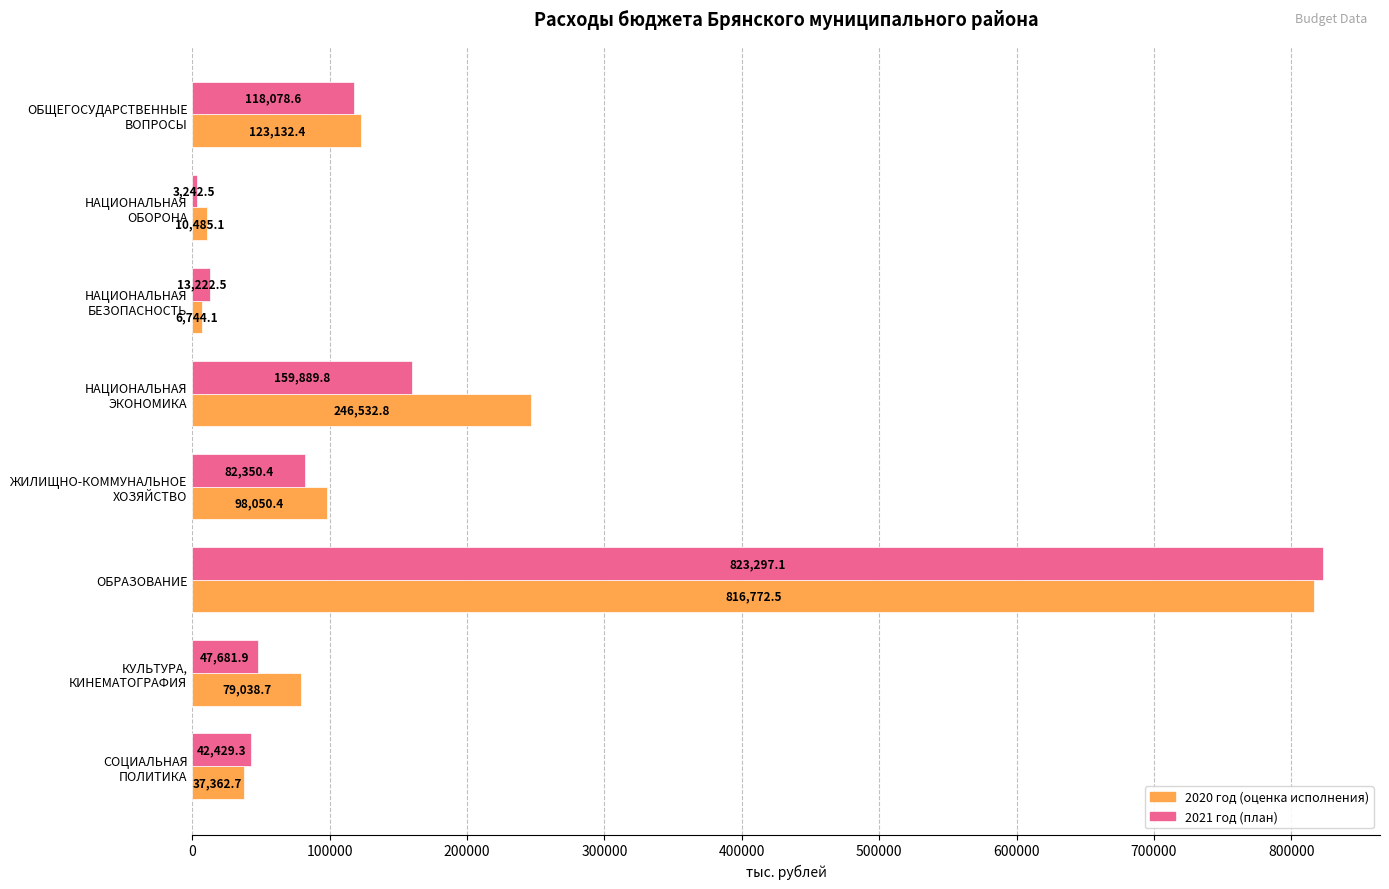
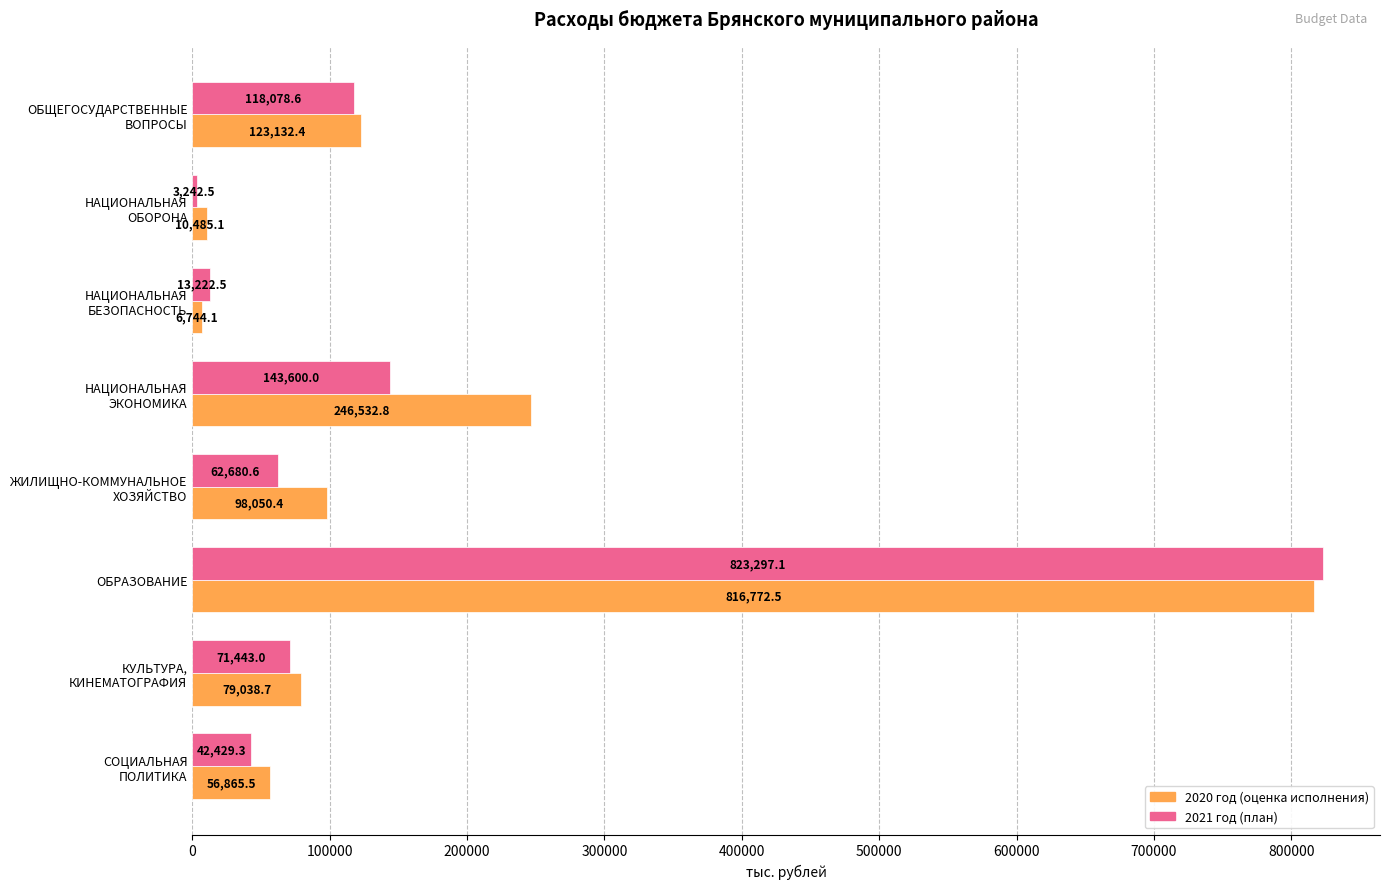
  {
    "2020 год (оценка исполнения)": {
      "ОБЩЕГОСУДАРСТВЕННЫЕ ВОПРОСЫ": "123,132.4",
      "НАЦИОНАЛЬНАЯ ОБОРОНА": "10,485.1",
      "НАЦИОНАЛЬНАЯ БЕЗОПАСНОСТЬ": "6,744.1",
      "НАЦИОНАЛЬНАЯ ЭКОНОМИКА": "246,532.8",
      "ЖИЛИЩНО-КОММУНАЛЬНОЕ ХОЗЯЙСТВО": "98,050.4",
      "ОБРАЗОВАНИЕ": "816,772.5",
      "КУЛЬТУРА, КИНЕМАТОГРАФИЯ": "79,038.7",
-     "СОЦИАЛЬНАЯ ПОЛИТИКА": "37,362.7"
+     "СОЦИАЛЬНАЯ ПОЛИТИКА": "56,865.5"
    },
    "2021 год (план)": {
      "ОБЩЕГОСУДАРСТВЕННЫЕ ВОПРОСЫ": "118,078.6",
      "НАЦИОНАЛЬНАЯ ОБОРОНА": "3,242.5",
      "НАЦИОНАЛЬНАЯ БЕЗОПАСНОСТЬ": "13,222.5",
-     "НАЦИОНАЛЬНАЯ ЭКОНОМИКА": "159,889.8",
-     "ЖИЛИЩНО-КОММУНАЛЬНОЕ ХОЗЯЙСТВО": "82,350.4",
+     "НАЦИОНАЛЬНАЯ ЭКОНОМИКА": "143,600.0",
+     "ЖИЛИЩНО-КОММУНАЛЬНОЕ ХОЗЯЙСТВО": "62,680.6",
      "ОБРАЗОВАНИЕ": "823,297.1",
-     "КУЛЬТУРА, КИНЕМАТОГРАФИЯ": "47,681.9",
+     "КУЛЬТУРА, КИНЕМАТОГРАФИЯ": "71,443.0",
      "СОЦИАЛЬНАЯ ПОЛИТИКА": "42,429.3"
    }
  }
